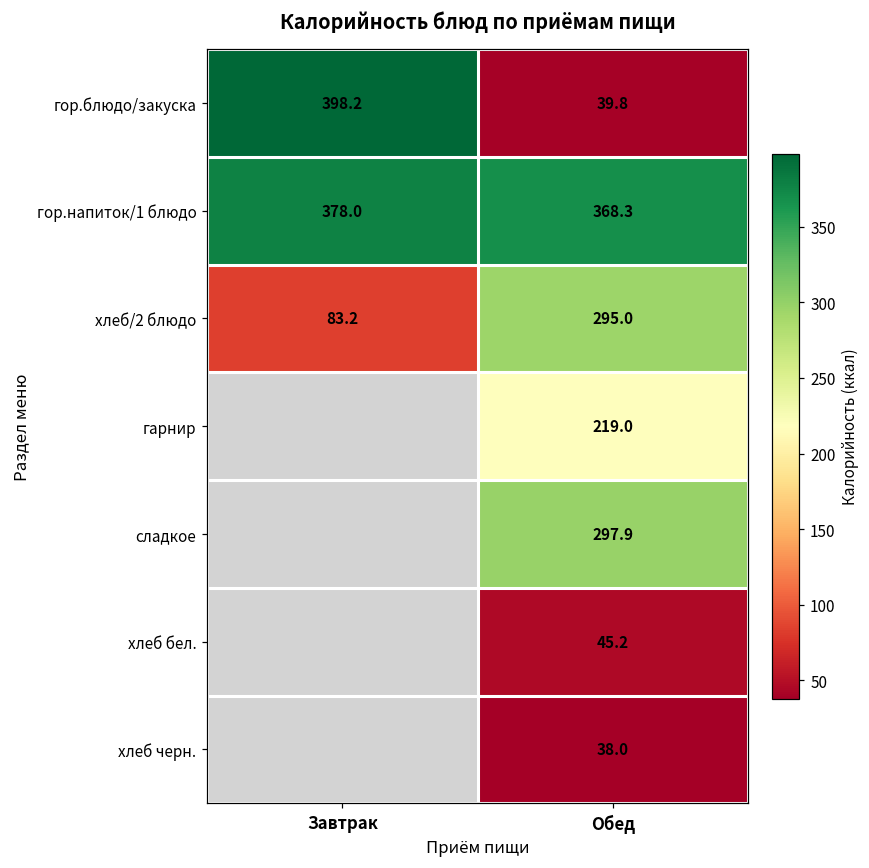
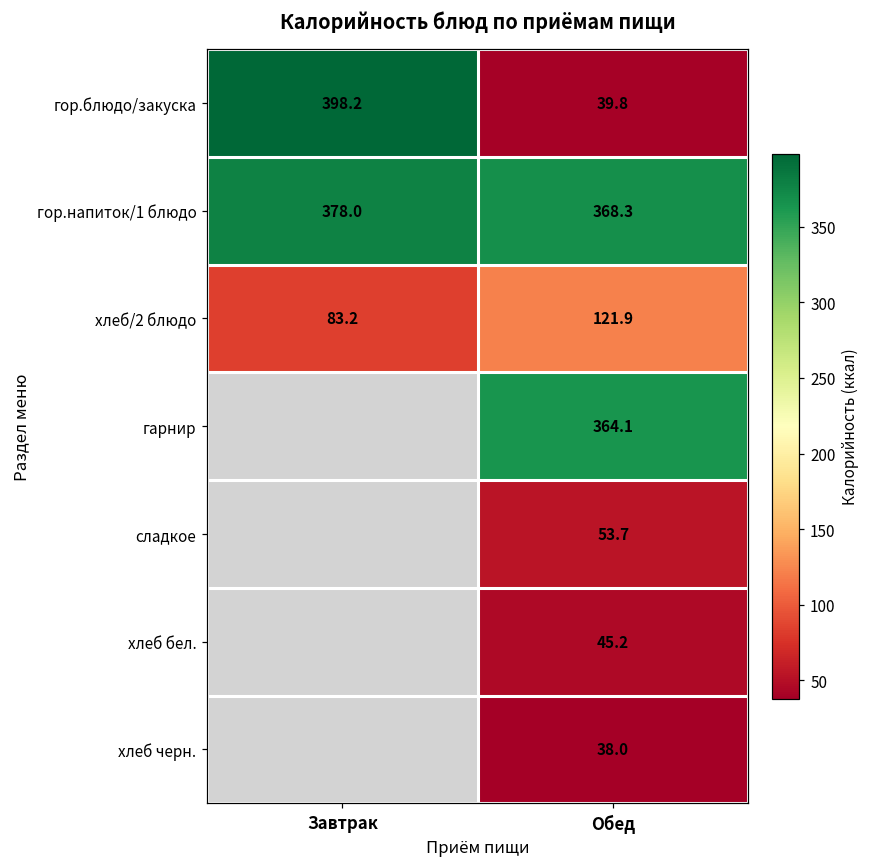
  {
    "гор.блюдо/закуска": {
      "Завтрак": 398.2,
      "Обед": 39.8
    },
    "гор.напиток/1 блюдо": {
      "Завтрак": 378.0,
      "Обед": 368.3
    },
    "хлеб/2 блюдо": {
      "Завтрак": 83.2,
-     "Обед": 295.0
+     "Обед": 121.9
    },
    "гарнир": {
-     "Обед": 219.0
+     "Обед": 364.1
    },
    "сладкое": {
-     "Обед": 297.9
+     "Обед": 53.7
    },
    "хлеб бел.": {
      "Обед": 45.2
    },
    "хлеб черн.": {
      "Обед": 38.0
    }
  }
